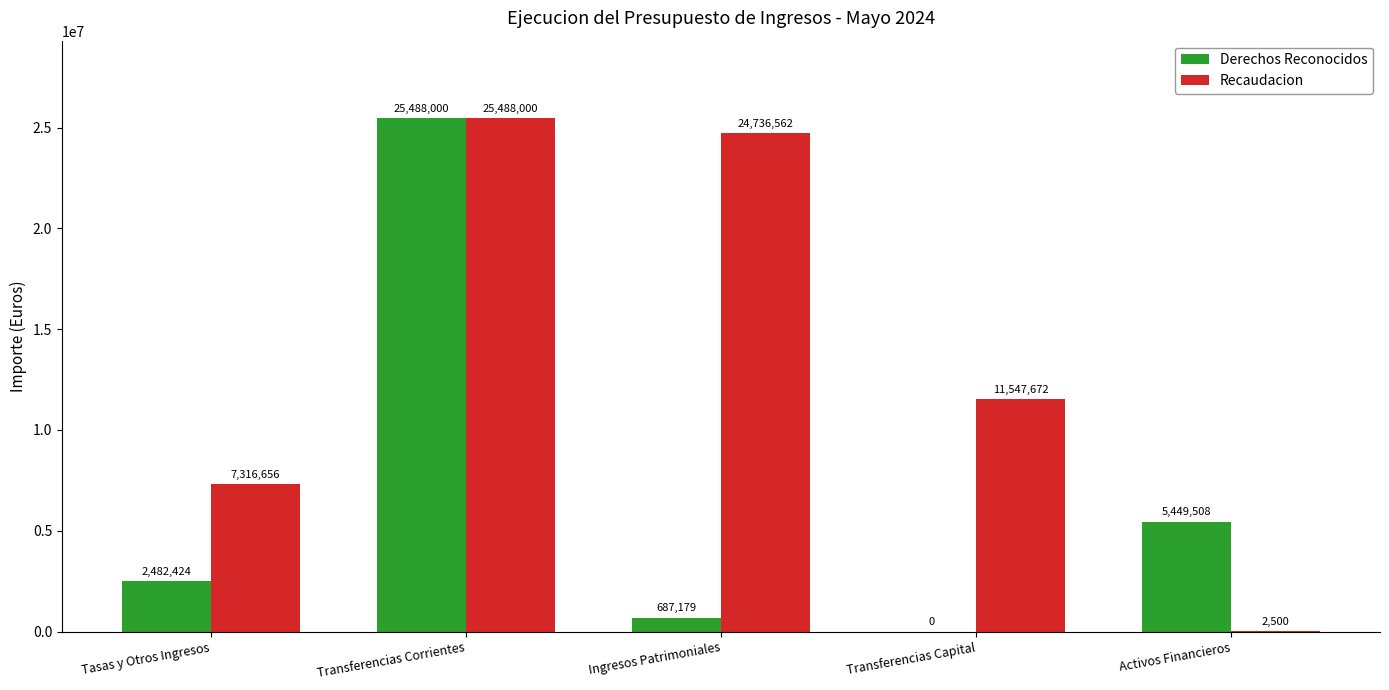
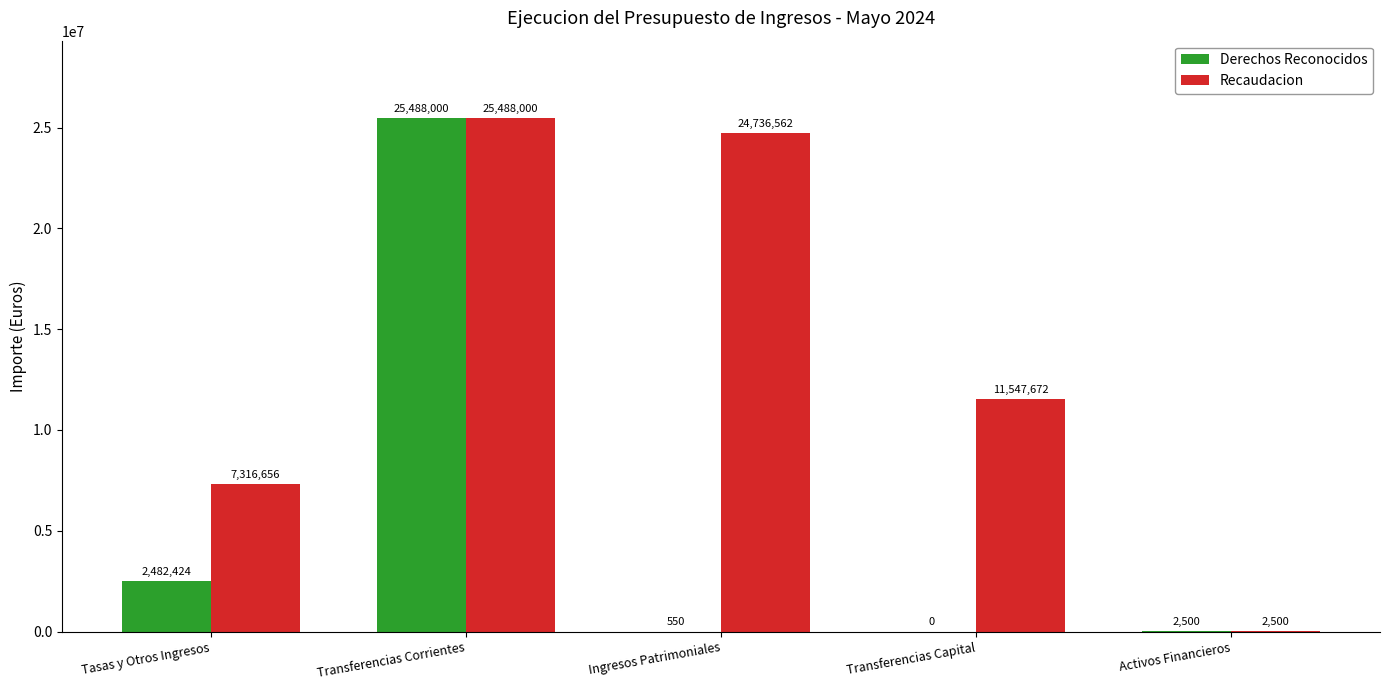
  {
    "Derechos Reconocidos": {
      "Tasas y Otros Ingresos": "2,482,424",
      "Transferencias Corrientes": "25,488,000",
-     "Ingresos Patrimoniales": "687,179",
+     "Ingresos Patrimoniales": "550",
      "Transferencias Capital": "0",
-     "Activos Financieros": "5,449,508"
+     "Activos Financieros": "2,500"
    },
    "Recaudacion": {
      "Tasas y Otros Ingresos": "7,316,656",
      "Transferencias Corrientes": "25,488,000",
      "Ingresos Patrimoniales": "24,736,562",
      "Transferencias Capital": "11,547,672",
      "Activos Financieros": "2,500"
    }
  }
